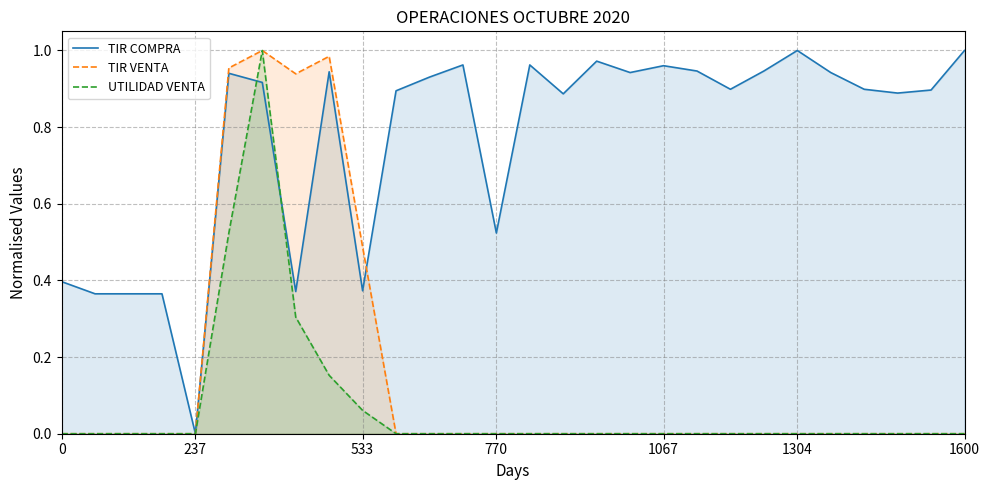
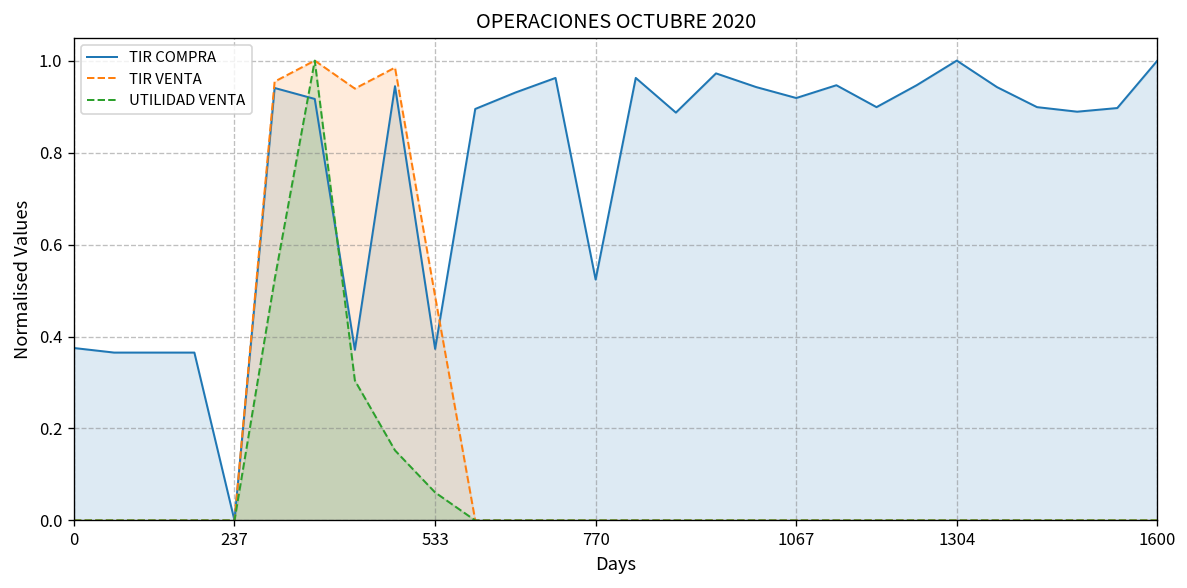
  {
    "TIR COMPRA": {
-     "0": 0.40,
+     "0": 0.38,
      "533": 0.37,
      "770": 0.52,
-     "1067": 0.96,
+     "1067": 0.92,
      "1304": 1.00,
      "1600": 1.00
    },
    "TIR VENTA": {
      "533": 0.49
    },
    "UTILIDAD VENTA": {
      "533": 0.06
    }
  }
